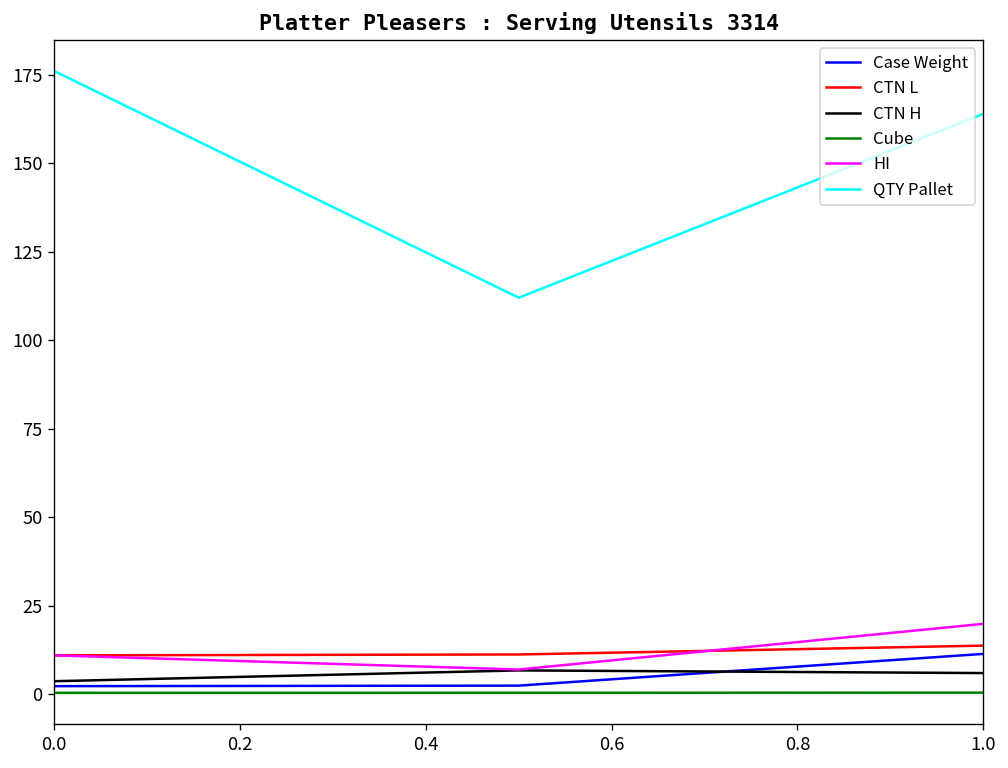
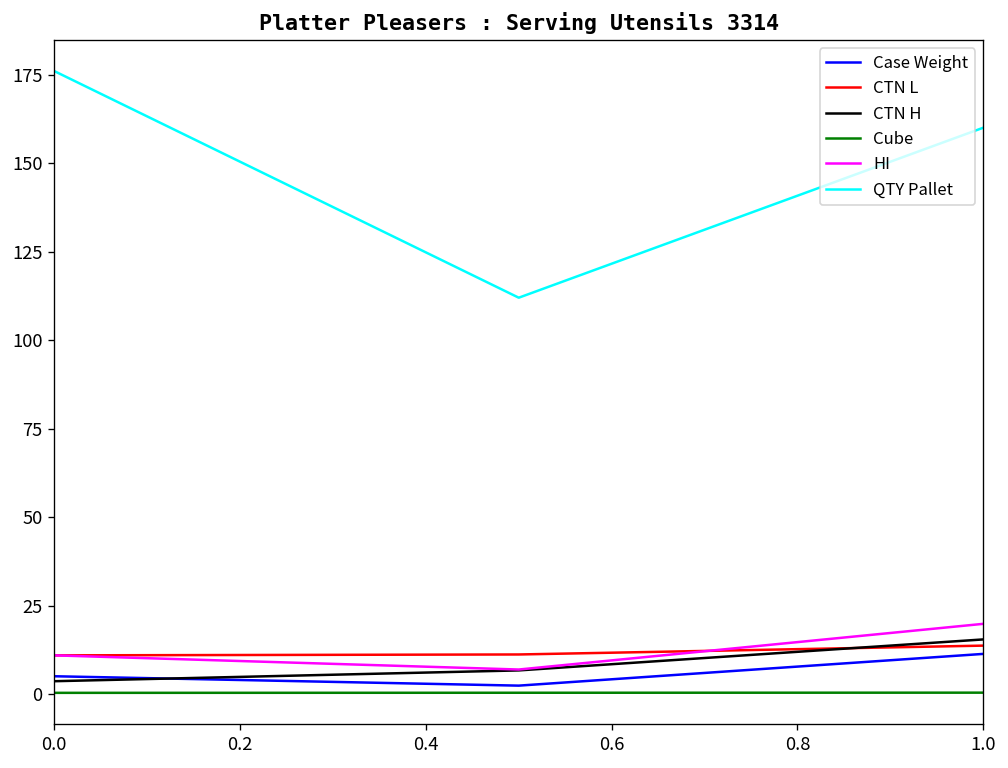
  {
    "Case Weight": {
-     "0.0": 2,
+     "0.0": 5,
      "1.0": 11
    },
    "CTN L": {
      "1.0": 14
    },
    "CTN H": {
      "0.0": 4,
-     "1.0": 6
+     "1.0": 16
    },
    "Cube": {
      "0.0": 0,
      "1.0": 0
    },
    "HI": {
      "1.0": 20
    },
    "QTY Pallet": {
      "0.0": 176,
-     "1.0": 164
+     "1.0": 160
    }
  }
